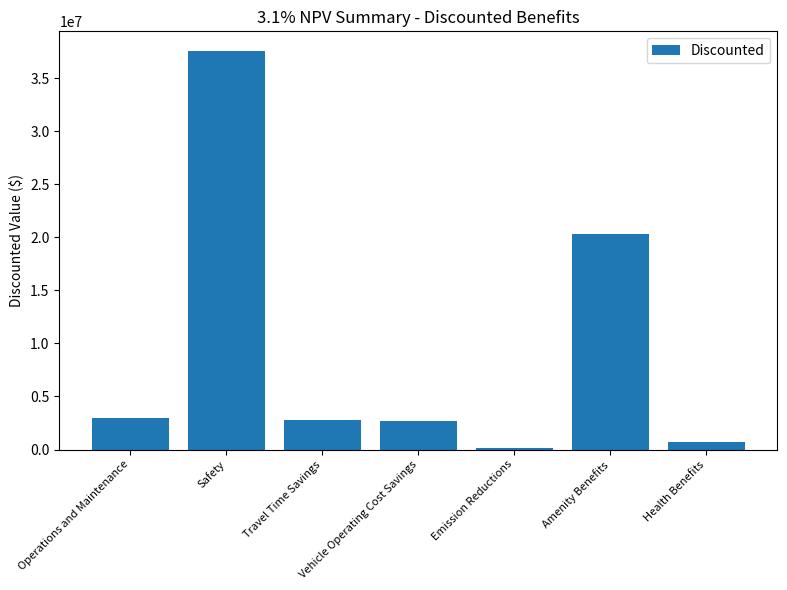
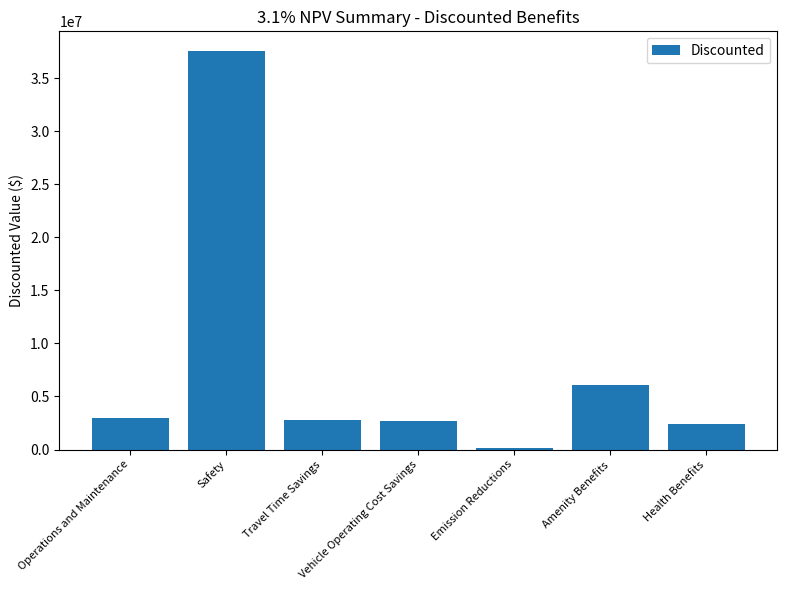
  {
    "Operations and Maintenance": 3000000,
    "Safety": 37500000,
    "Travel Time Savings": 2800000,
    "Vehicle Operating Cost Savings": 2700000,
-   "Amenity Benefits": 20300000,
-   "Health Benefits": 700000
+   "Amenity Benefits": 6100000,
+   "Health Benefits": 2400000
  }
